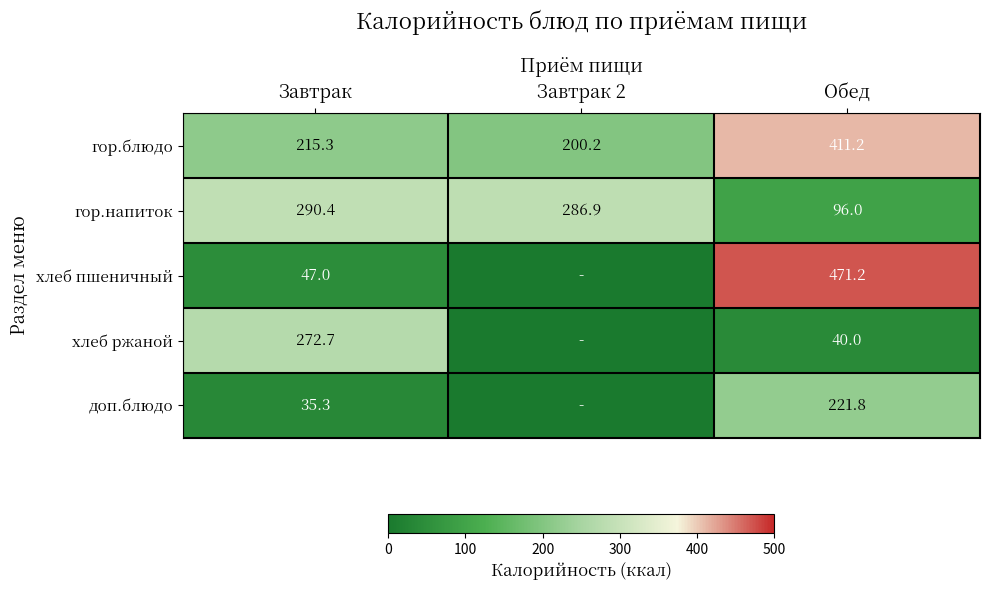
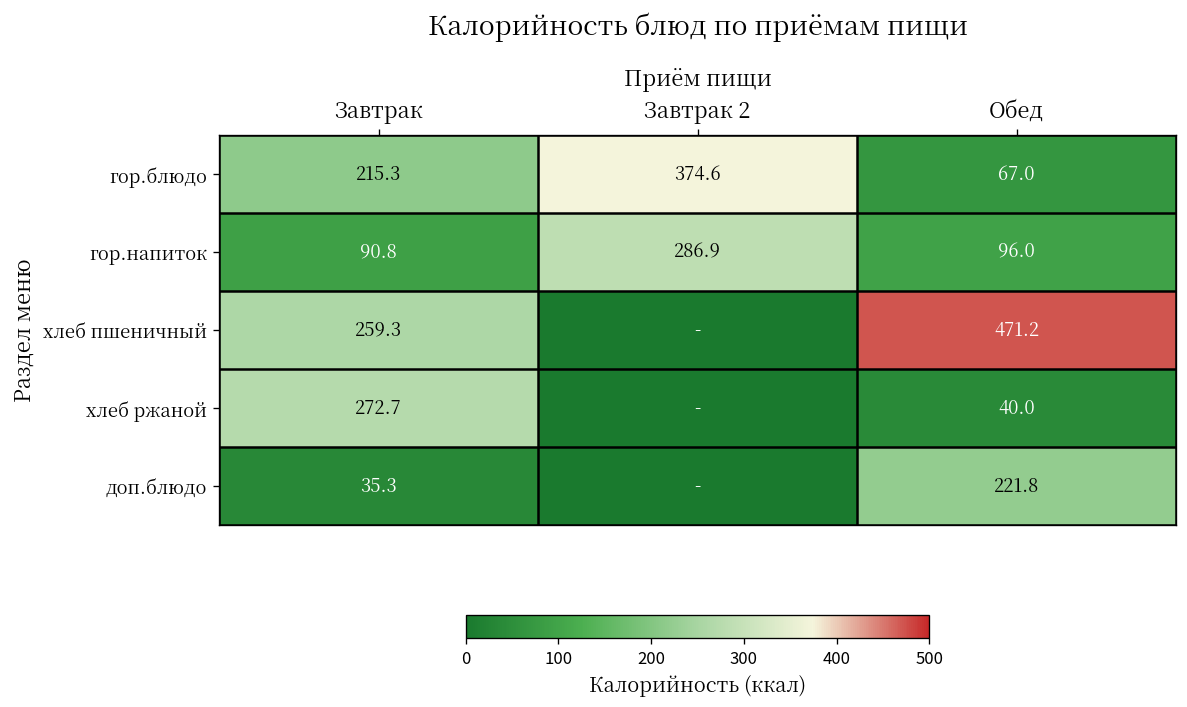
  {
    "гор.блюдо": {
      "Завтрак": 215.3,
-     "Завтрак 2": 200.2,
-     "Обед": 411.2
+     "Завтрак 2": 374.6,
+     "Обед": 67.0
    },
    "гор.напиток": {
-     "Завтрак": 290.4,
+     "Завтрак": 90.8,
      "Завтрак 2": 286.9,
      "Обед": 96.0
    },
    "хлеб пшеничный": {
-     "Завтрак": 47.0,
+     "Завтрак": 259.3,
      "Обед": 471.2
    },
    "хлеб ржаной": {
      "Завтрак": 272.7,
      "Обед": 40.0
    },
    "доп.блюдо": {
      "Завтрак": 35.3,
      "Обед": 221.8
    }
  }
